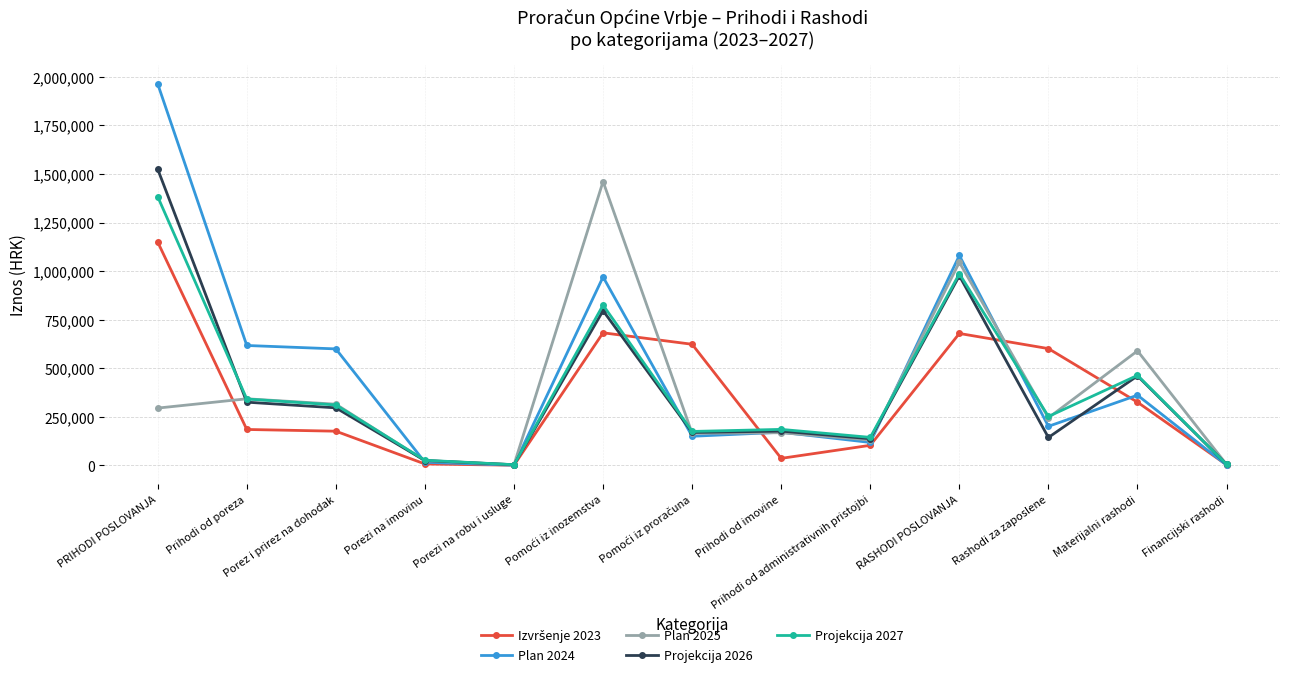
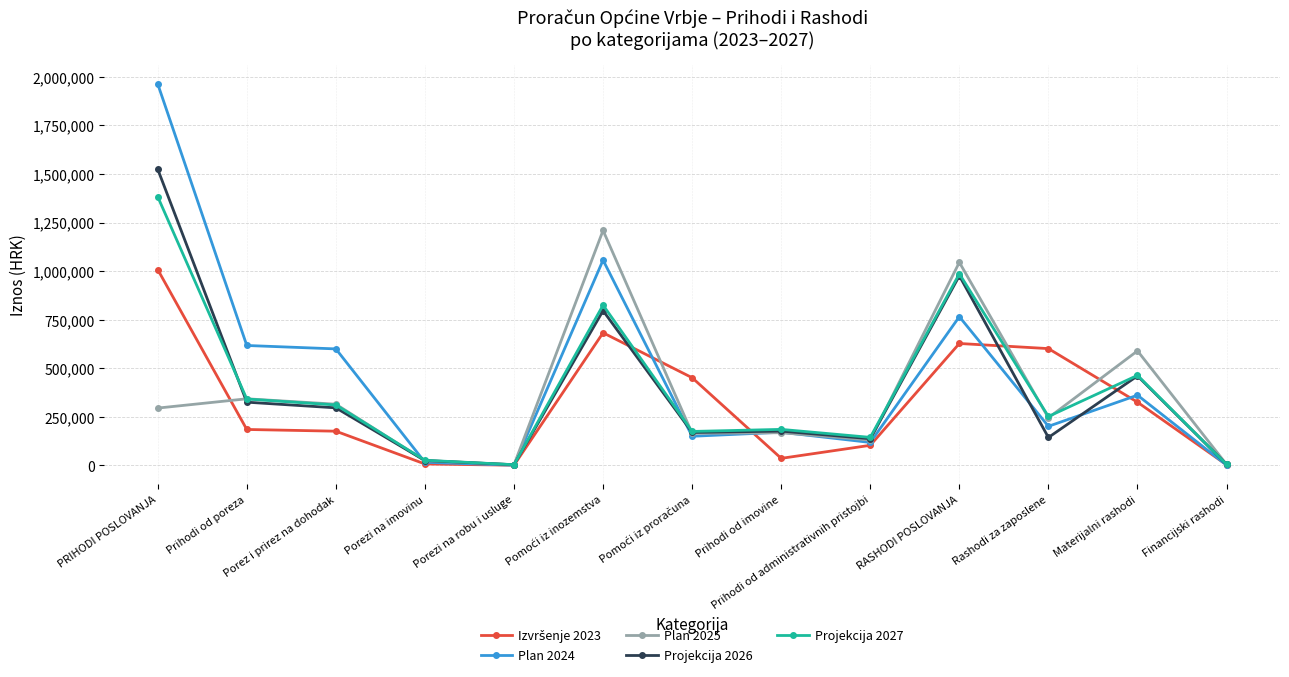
  {
    "Izvršenje 2023": {
-     "PRIHODI POSLOVANJA": "1,150,000",
+     "PRIHODI POSLOVANJA": "1,010,000",
      "Prihodi od poreza": "190,000",
      "Porez i prirez na dohodak": "180,000",
      "Pomoći iz inozemstva": "680,000",
-     "Pomoći iz proračuna": "620,000",
+     "Pomoći iz proračuna": "450,000",
      "Prihodi od imovine": "40,000",
      "Prihodi od administrativnih pristojbi": "100,000",
-     "RASHODI POSLOVANJA": "680,000",
+     "RASHODI POSLOVANJA": "630,000",
      "Rashodi za zaposlene": "600,000",
      "Materijalni rashodi": "330,000"
    },
    "Plan 2024": {
      "PRIHODI POSLOVANJA": "1,960,000",
      "Prihodi od poreza": "620,000",
      "Porez i prirez na dohodak": "600,000",
-     "Pomoći iz inozemstva": "970,000",
+     "Pomoći iz inozemstva": "1,060,000",
      "Pomoći iz proračuna": "150,000",
-     "RASHODI POSLOVANJA": "1,080,000",
+     "RASHODI POSLOVANJA": "770,000",
      "Rashodi za zaposlene": "200,000",
      "Materijalni rashodi": "360,000"
    },
    "Plan 2025": {
      "PRIHODI POSLOVANJA": "300,000",
-     "Pomoći iz inozemstva": "1,460,000",
+     "Pomoći iz inozemstva": "1,210,000",
      "RASHODI POSLOVANJA": "1,050,000",
      "Materijalni rashodi": "590,000"
    },
    "Projekcija 2026": {
      "PRIHODI POSLOVANJA": "1,520,000",
      "Prihodi od poreza": "330,000",
      "Porez i prirez na dohodak": "300,000",
      "Pomoći iz inozemstva": "800,000",
      "Rashodi za zaposlene": "140,000"
    },
    "Projekcija 2027": {
      "PRIHODI POSLOVANJA": "1,380,000",
      "Pomoći iz inozemstva": "820,000"
    }
  }
